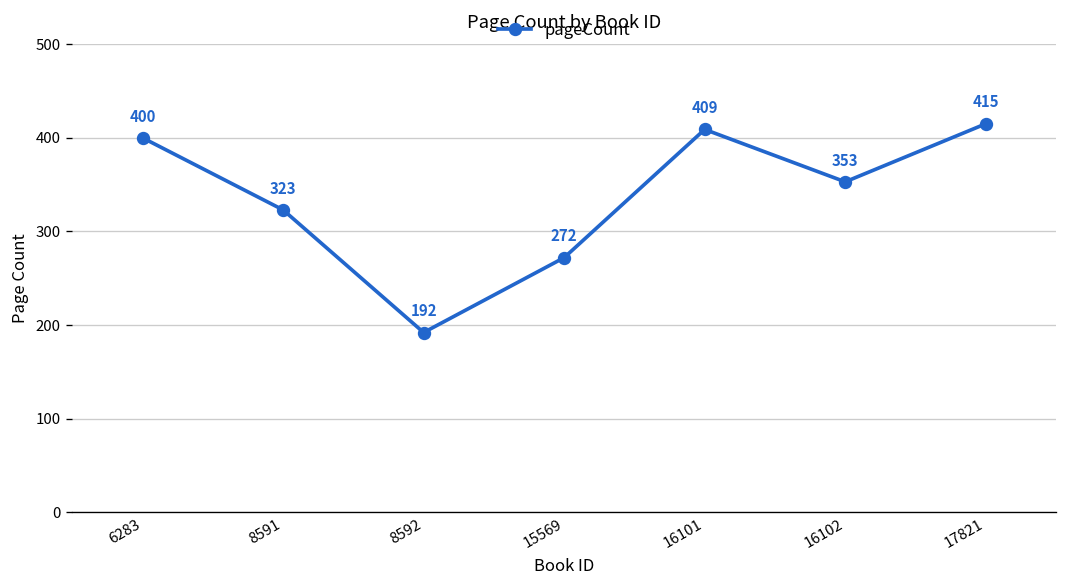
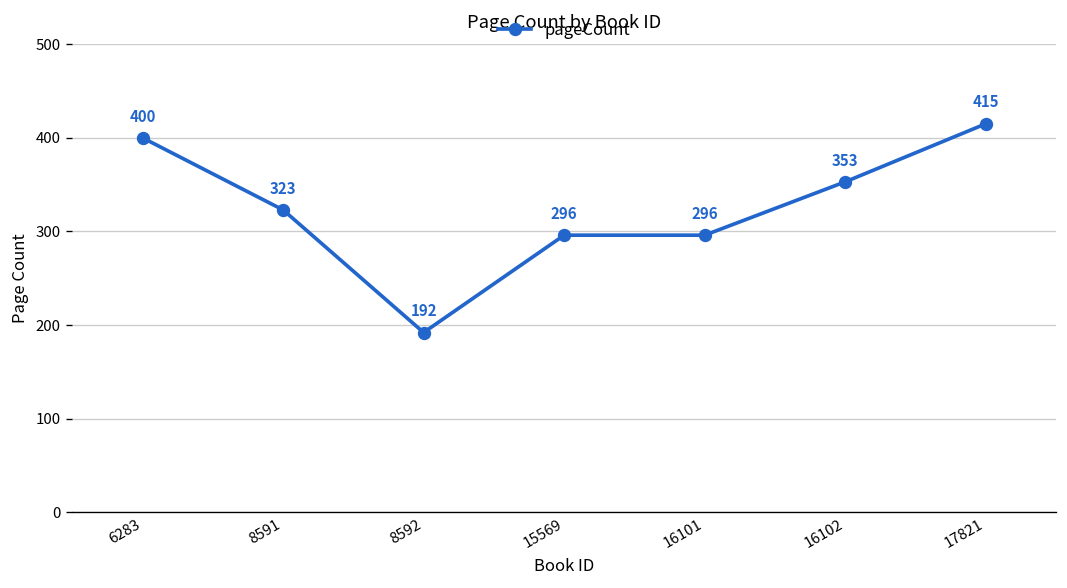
  {
    "6283": 400,
    "8591": 323,
    "8592": 192,
-   "15569": 272,
-   "16101": 409,
+   "15569": 296,
+   "16101": 296,
    "16102": 353,
    "17821": 415
  }
